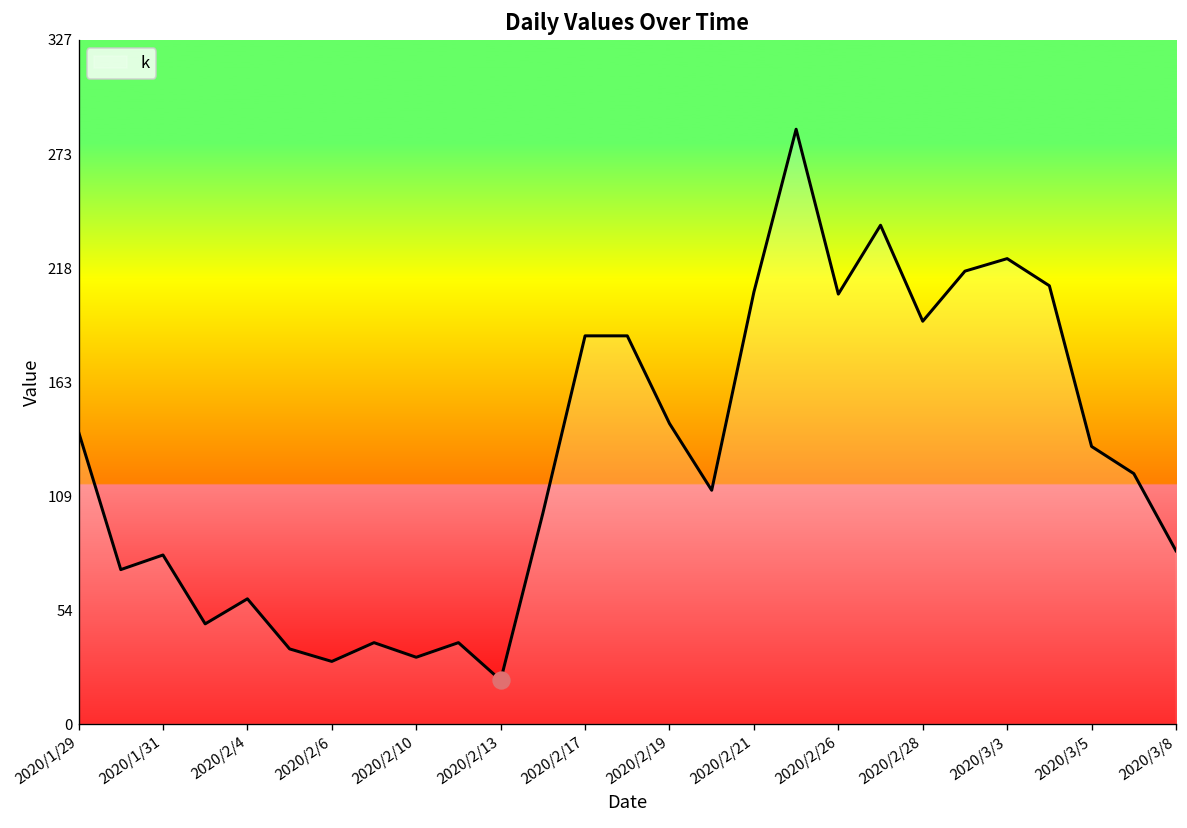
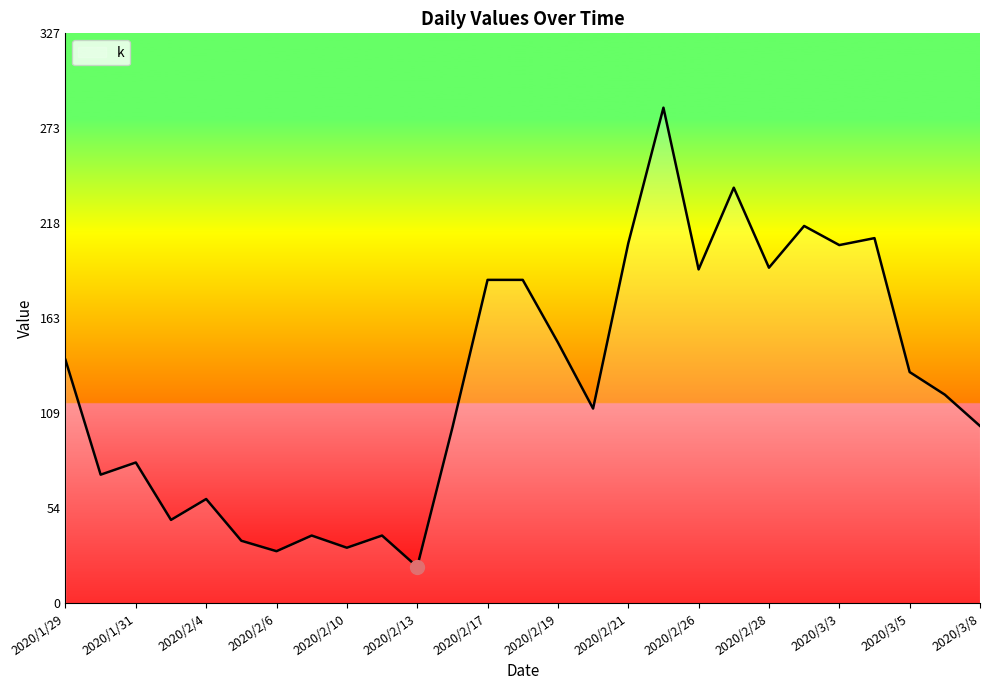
  {
    "k": {
      "2020/1/29": 140,
      "2020/1/31": 81,
      "2020/2/4": 60,
      "2020/2/6": 30,
      "2020/2/10": 32,
      "2020/2/17": 186,
-     "2020/2/19": 144,
+     "2020/2/19": 150,
      "2020/2/21": 207,
-     "2020/2/26": 206,
+     "2020/2/26": 192,
      "2020/2/28": 193,
-     "2020/3/3": 223,
+     "2020/3/3": 206,
      "2020/3/5": 133,
-     "2020/3/8": 83
+     "2020/3/8": 102
    }
  }
